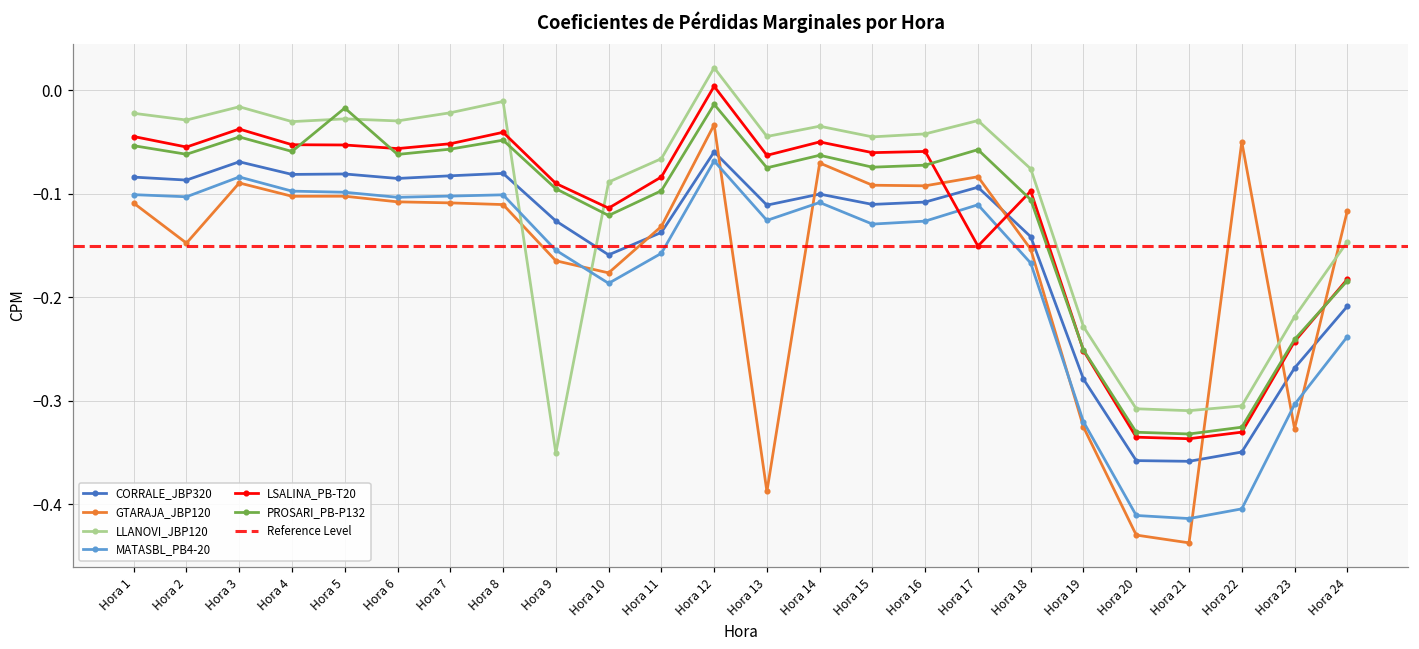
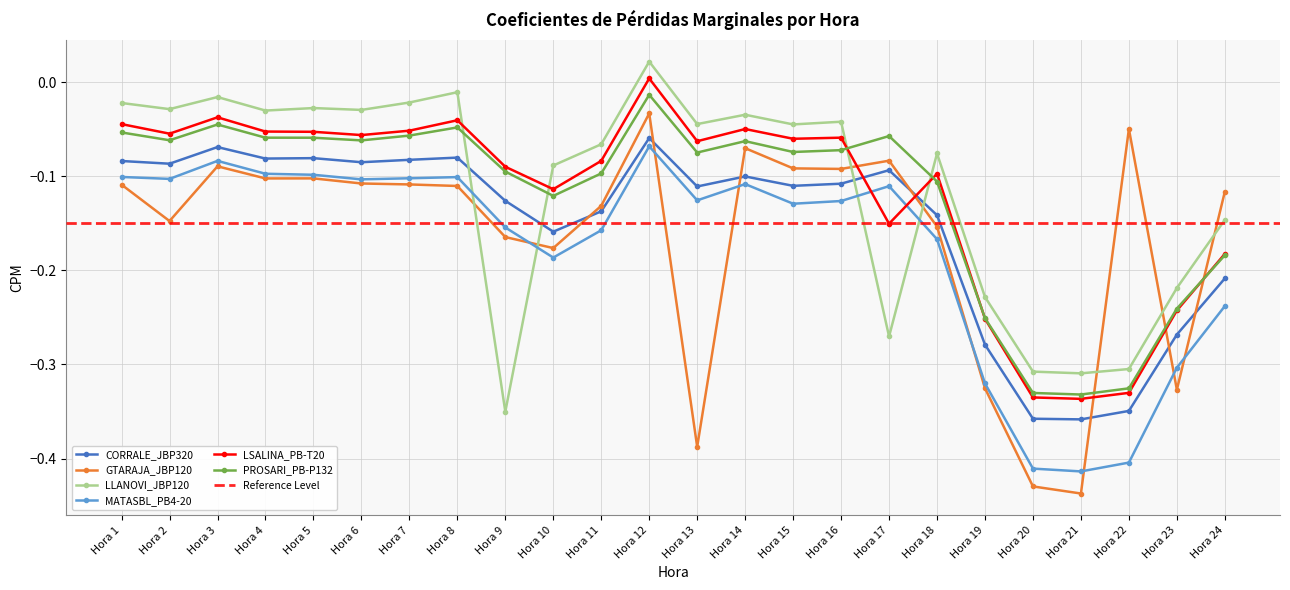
  {
    "GTARAJA_JBP120": {
      "Hora 1": -0.11,
      "Hora 2": -0.15,
      "Hora 3": -0.09,
      "Hora 4": -0.10,
      "Hora 5": -0.10,
      "Hora 6": -0.11,
      "Hora 7": -0.11,
      "Hora 8": -0.11,
      "Hora 9": -0.16,
      "Hora 10": -0.18,
      "Hora 11": -0.13,
      "Hora 12": -0.03,
      "Hora 13": -0.39,
      "Hora 14": -0.07,
      "Hora 15": -0.09,
      "Hora 16": -0.09,
      "Hora 17": -0.08,
      "Hora 18": -0.15,
      "Hora 19": -0.33,
      "Hora 20": -0.43,
      "Hora 21": -0.44,
      "Hora 22": -0.05,
      "Hora 23": -0.33,
      "Hora 24": -0.12
    },
    "LLANOVI_JBP120": {
      "Hora 1": -0.02,
      "Hora 2": -0.03,
      "Hora 3": -0.02,
      "Hora 4": -0.03,
      "Hora 5": -0.03,
      "Hora 6": -0.03,
      "Hora 7": -0.02,
      "Hora 8": -0.01,
      "Hora 9": -0.35,
      "Hora 10": -0.09,
      "Hora 11": -0.07,
      "Hora 12": 0.02,
      "Hora 13": -0.04,
      "Hora 14": -0.03,
      "Hora 15": -0.05,
      "Hora 16": -0.04,
-     "Hora 17": -0.03,
+     "Hora 17": -0.27,
      "Hora 18": -0.08,
      "Hora 19": -0.23,
      "Hora 20": -0.31,
      "Hora 21": -0.31,
      "Hora 22": -0.30,
      "Hora 23": -0.22,
      "Hora 24": -0.15
    },
    "LSALINA_PB-T20": {
      "Hora 1": -0.04,
      "Hora 2": -0.05,
      "Hora 3": -0.04,
      "Hora 4": -0.05,
      "Hora 5": -0.05,
      "Hora 6": -0.06,
      "Hora 7": -0.05,
      "Hora 8": -0.04,
      "Hora 9": -0.09,
      "Hora 10": -0.11,
      "Hora 11": -0.08,
      "Hora 12": 0.00,
      "Hora 13": -0.06,
      "Hora 14": -0.05,
      "Hora 15": -0.06,
      "Hora 16": -0.06,
      "Hora 17": -0.15,
      "Hora 18": -0.10,
      "Hora 20": -0.34,
      "Hora 21": -0.34,
      "Hora 22": -0.33
    },
    "PROSARI_PB-P132": {
      "Hora 1": -0.05,
      "Hora 2": -0.06,
      "Hora 3": -0.05,
      "Hora 4": -0.06,
-     "Hora 5": -0.02,
+     "Hora 5": -0.06,
      "Hora 6": -0.06,
      "Hora 7": -0.06,
      "Hora 8": -0.05,
      "Hora 9": -0.10,
      "Hora 10": -0.12,
      "Hora 11": -0.10,
      "Hora 12": -0.01,
      "Hora 13": -0.07,
      "Hora 14": -0.06,
      "Hora 15": -0.07,
      "Hora 16": -0.07,
      "Hora 17": -0.06,
      "Hora 18": -0.11,
      "Hora 20": -0.33,
      "Hora 21": -0.33,
      "Hora 22": -0.33
    }
  }
